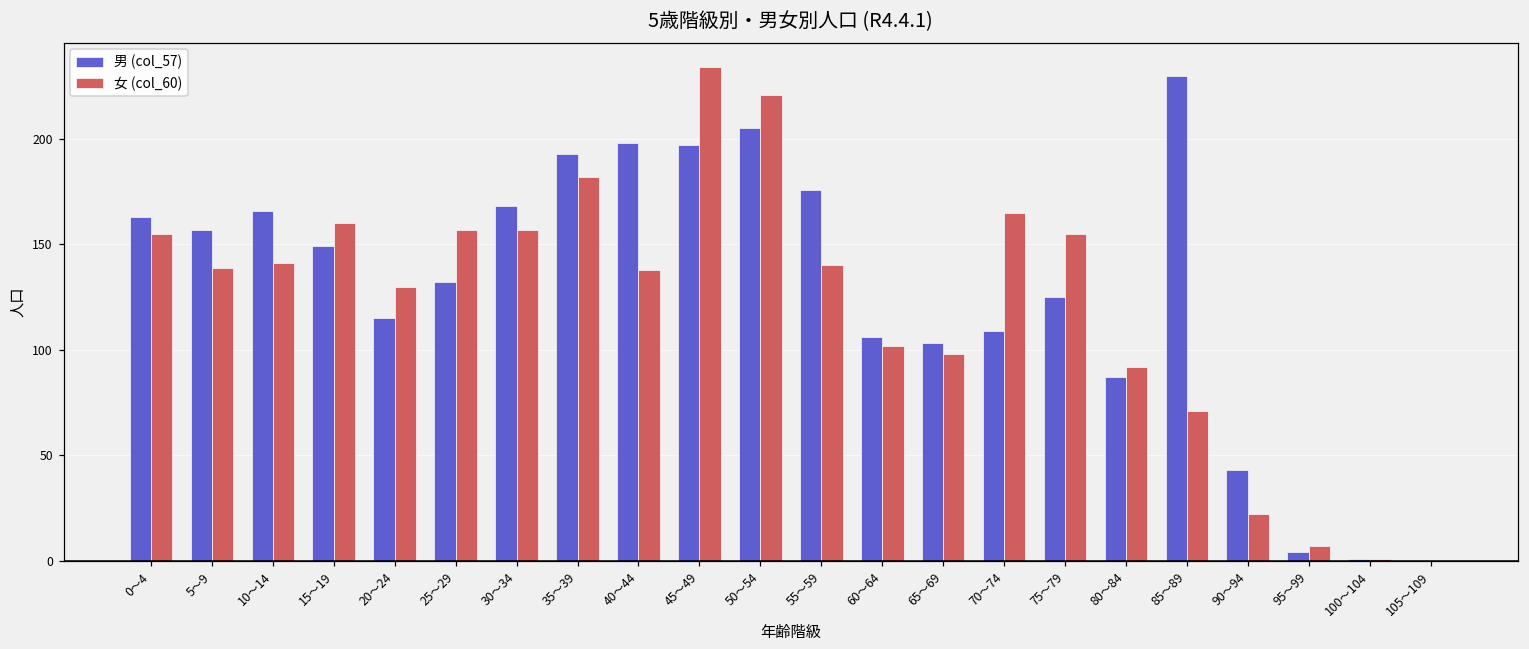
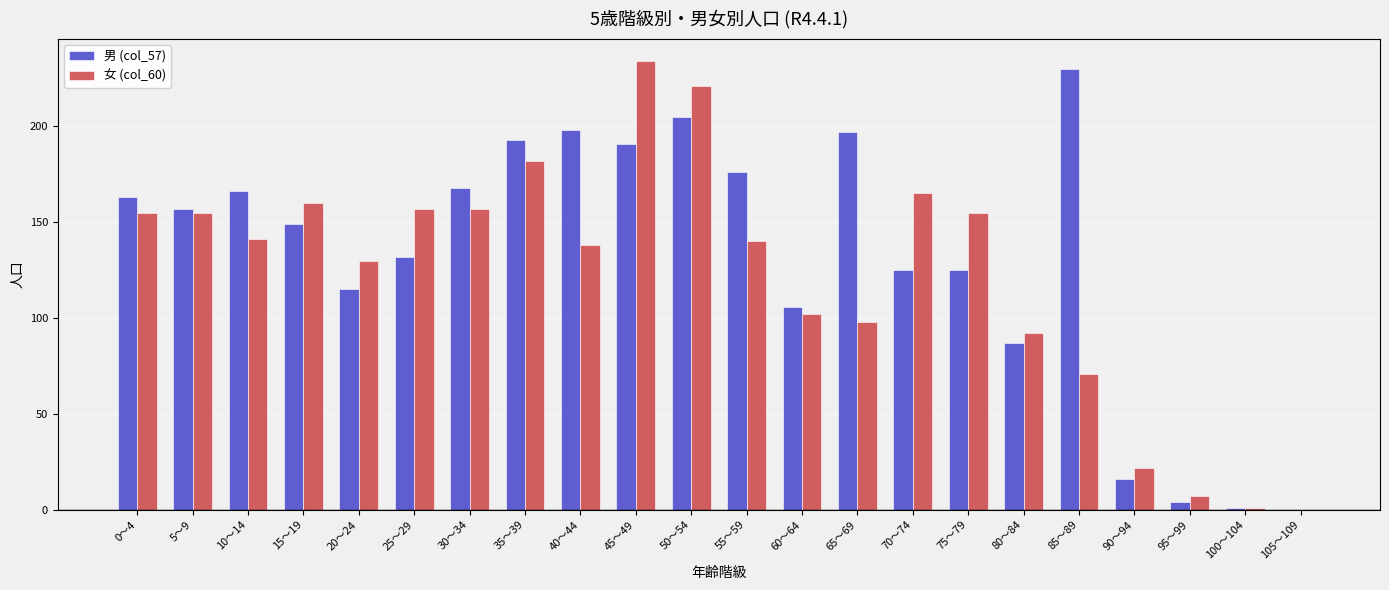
  {
    "男 (col_57)": {
      "0～4": 163,
      "5～9": 157,
      "10～14": 166,
      "15～19": 149,
      "20～24": 115,
      "25～29": 132,
      "30～34": 168,
      "35～39": 193,
      "40～44": 198,
-     "45～49": 197,
+     "45～49": 191,
      "50～54": 205,
      "55～59": 176,
      "60～64": 106,
-     "65～69": 103,
-     "70～74": 109,
+     "65～69": 197,
+     "70～74": 125,
      "75～79": 125,
      "80～84": 87,
      "85～89": 230,
-     "90～94": 43,
+     "90～94": 16,
      "95～99": 4,
      "105～109": 0
    },
    "女 (col_60)": {
      "0～4": 155,
-     "5～9": 139,
+     "5～9": 155,
      "10～14": 141,
      "15～19": 160,
      "20～24": 130,
      "25～29": 157,
      "30～34": 157,
      "35～39": 182,
      "40～44": 138,
      "45～49": 234,
      "50～54": 221,
      "55～59": 140,
      "60～64": 102,
      "65～69": 98,
      "70～74": 165,
      "75～79": 155,
      "80～84": 92,
      "85～89": 71,
      "90～94": 22,
      "95～99": 7,
      "105～109": 0
    }
  }
